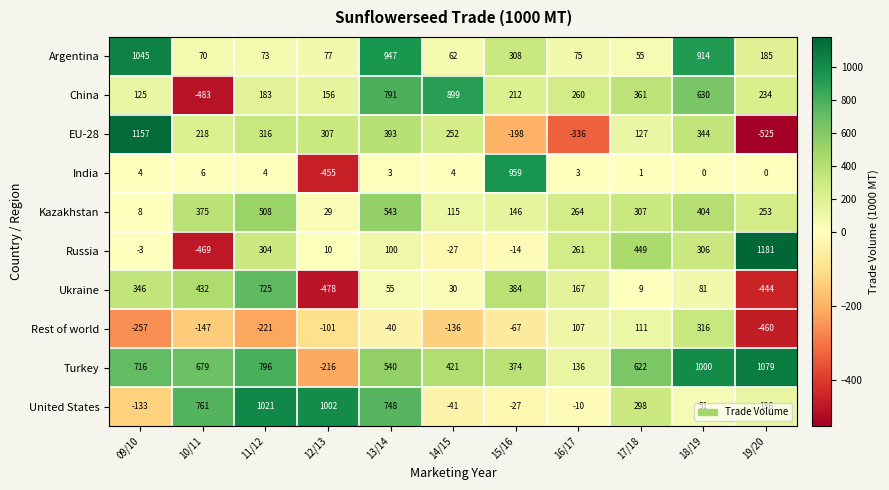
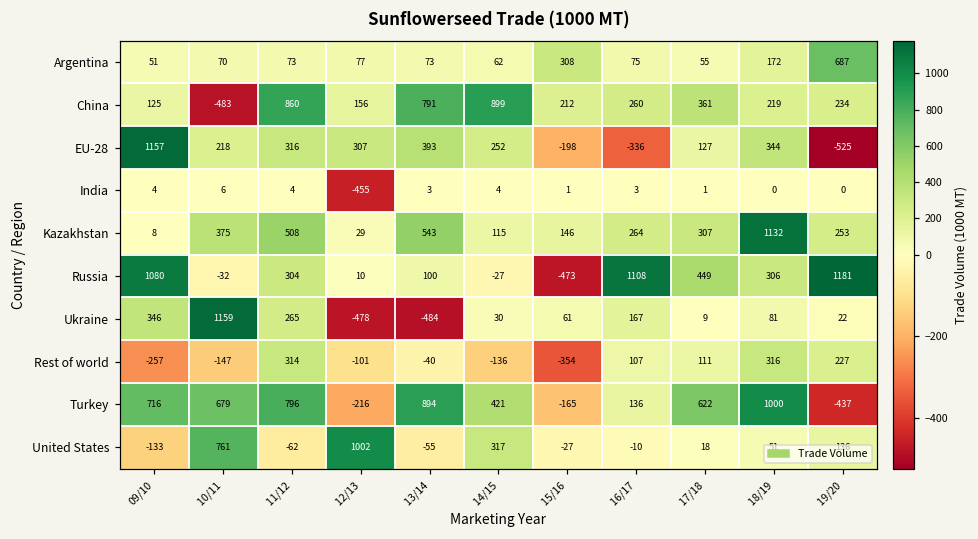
  {
    "Argentina": {
-     "09/10": 1045,
+     "09/10": 51,
      "10/11": 70,
      "11/12": 73,
      "12/13": 77,
-     "13/14": 947,
+     "13/14": 73,
      "14/15": 62,
      "15/16": 308,
      "16/17": 75,
      "17/18": 55,
-     "18/19": 914,
-     "19/20": 185
+     "18/19": 172,
+     "19/20": 687
    },
    "China": {
      "09/10": 125,
      "10/11": -483,
-     "11/12": 183,
+     "11/12": 860,
      "12/13": 156,
      "13/14": 791,
      "14/15": 899,
      "15/16": 212,
      "16/17": 260,
      "17/18": 361,
-     "18/19": 630,
+     "18/19": 219,
      "19/20": 234
    },
    "EU-28": {
      "09/10": 1157,
      "10/11": 218,
      "11/12": 316,
      "12/13": 307,
      "13/14": 393,
      "14/15": 252,
      "15/16": -198,
      "16/17": -336,
      "17/18": 127,
      "18/19": 344,
      "19/20": -525
    },
    "India": {
      "09/10": 4,
      "10/11": 6,
      "11/12": 4,
      "12/13": -455,
      "13/14": 3,
      "14/15": 4,
-     "15/16": 959,
+     "15/16": 1,
      "16/17": 3,
      "17/18": 1,
      "18/19": 0,
      "19/20": 0
    },
    "Kazakhstan": {
      "09/10": 8,
      "10/11": 375,
      "11/12": 508,
      "12/13": 29,
      "13/14": 543,
      "14/15": 115,
      "15/16": 146,
      "16/17": 264,
      "17/18": 307,
-     "18/19": 404,
+     "18/19": 1132,
      "19/20": 253
    },
    "Russia": {
-     "09/10": -3,
-     "10/11": -469,
+     "09/10": 1080,
+     "10/11": -32,
      "11/12": 304,
      "12/13": 10,
      "13/14": 100,
      "14/15": -27,
-     "15/16": -14,
-     "16/17": 261,
+     "15/16": -473,
+     "16/17": 1108,
      "17/18": 449,
      "18/19": 306,
      "19/20": 1181
    },
    "Ukraine": {
      "09/10": 346,
-     "10/11": 432,
-     "11/12": 725,
+     "10/11": 1159,
+     "11/12": 265,
      "12/13": -478,
-     "13/14": 55,
+     "13/14": -484,
      "14/15": 30,
-     "15/16": 384,
+     "15/16": 61,
      "16/17": 167,
      "17/18": 9,
      "18/19": 81,
-     "19/20": -444
+     "19/20": 22
    },
    "Rest of world": {
      "09/10": -257,
      "10/11": -147,
-     "11/12": -221,
+     "11/12": 314,
      "12/13": -101,
      "13/14": -40,
      "14/15": -136,
-     "15/16": -67,
+     "15/16": -354,
      "16/17": 107,
      "17/18": 111,
      "18/19": 316,
-     "19/20": -460
+     "19/20": 227
    },
    "Turkey": {
      "09/10": 716,
      "10/11": 679,
      "11/12": 796,
      "12/13": -216,
-     "13/14": 540,
+     "13/14": 894,
      "14/15": 421,
-     "15/16": 374,
+     "15/16": -165,
      "16/17": 136,
      "17/18": 622,
      "18/19": 1000,
-     "19/20": 1079
+     "19/20": -437
    },
    "United States": {
      "09/10": -133,
      "10/11": 761,
-     "11/12": 1021,
+     "11/12": -62,
      "12/13": 1002,
-     "13/14": 748,
-     "14/15": -41,
+     "13/14": -55,
+     "14/15": 317,
      "15/16": -27,
      "16/17": -10,
-     "17/18": 298
+     "17/18": 18
    }
  }
